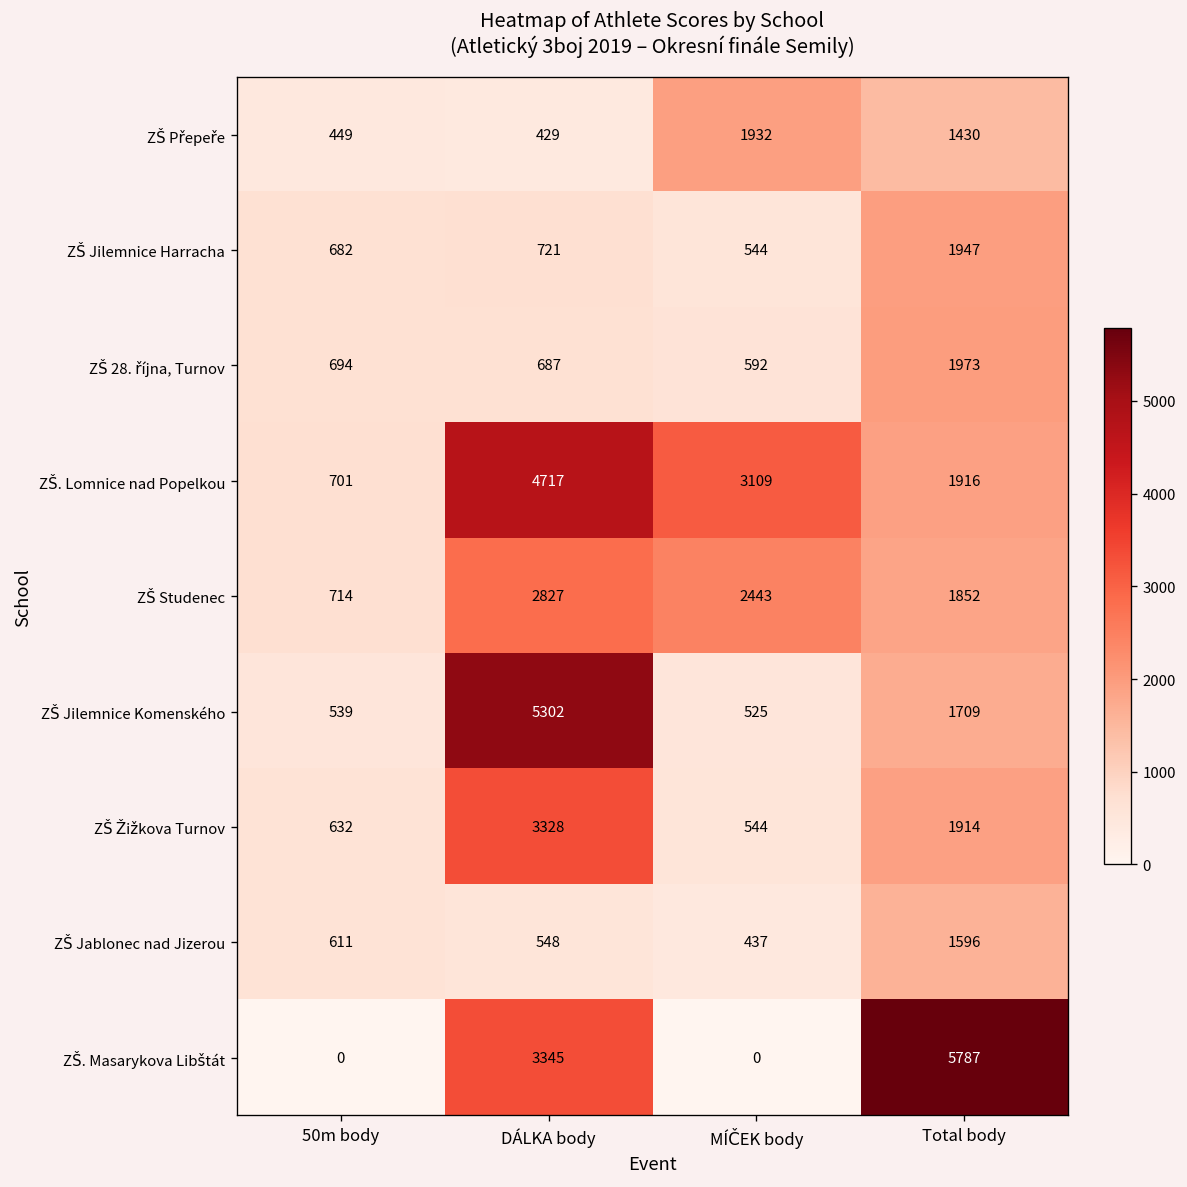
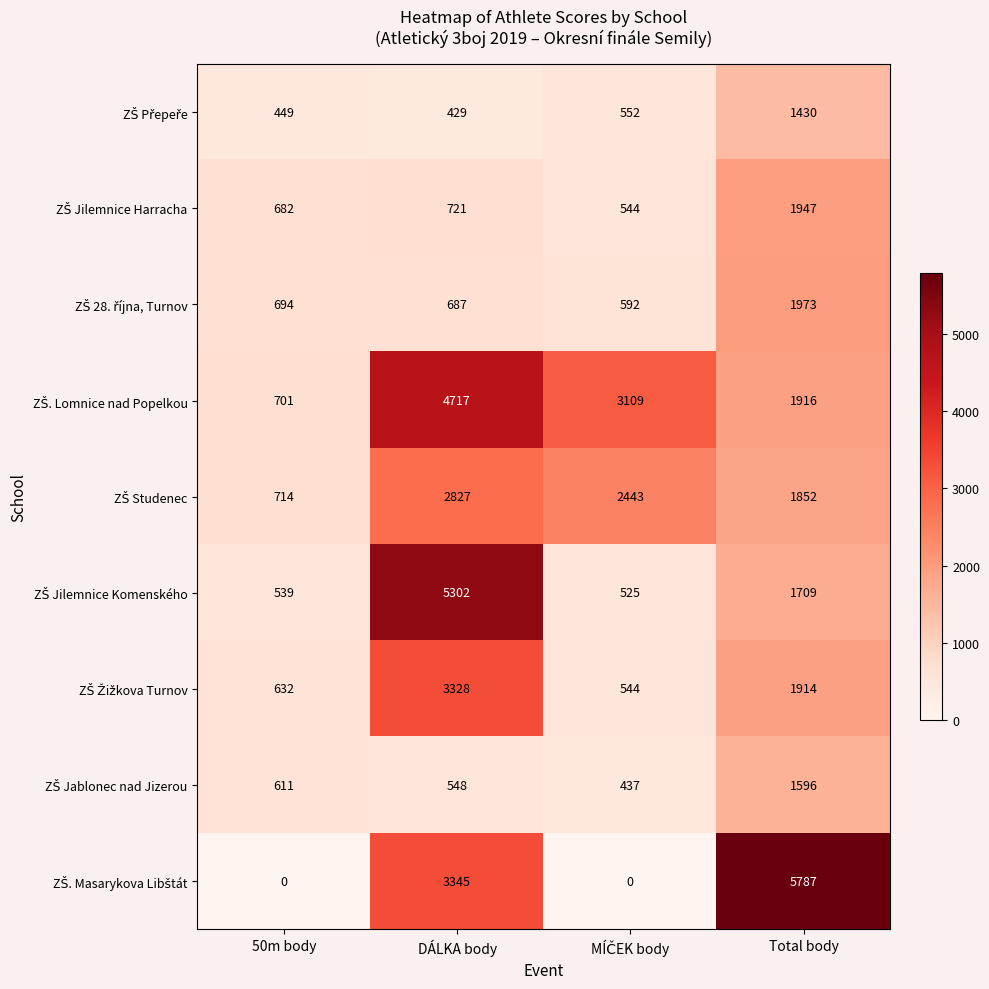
  {
    "ZŠ Přepeře": {
      "50m body": 449,
      "DÁLKA body": 429,
-     "MÍČEK body": 1932,
+     "MÍČEK body": 552,
      "Total body": 1430
    },
    "ZŠ Jilemnice Harracha": {
      "50m body": 682,
      "DÁLKA body": 721,
      "MÍČEK body": 544,
      "Total body": 1947
    },
    "ZŠ 28. října, Turnov": {
      "50m body": 694,
      "DÁLKA body": 687,
      "MÍČEK body": 592,
      "Total body": 1973
    },
    "ZŠ. Lomnice nad Popelkou": {
      "50m body": 701,
      "DÁLKA body": 4717,
      "MÍČEK body": 3109,
      "Total body": 1916
    },
    "ZŠ Studenec": {
      "50m body": 714,
      "DÁLKA body": 2827,
      "MÍČEK body": 2443,
      "Total body": 1852
    },
    "ZŠ Jilemnice Komenského": {
      "50m body": 539,
      "DÁLKA body": 5302,
      "MÍČEK body": 525,
      "Total body": 1709
    },
    "ZŠ Žižkova Turnov": {
      "50m body": 632,
      "DÁLKA body": 3328,
      "MÍČEK body": 544,
      "Total body": 1914
    },
    "ZŠ Jablonec nad Jizerou": {
      "50m body": 611,
      "DÁLKA body": 548,
      "MÍČEK body": 437,
      "Total body": 1596
    },
    "ZŠ. Masarykova Libštát": {
      "50m body": 0,
      "DÁLKA body": 3345,
      "MÍČEK body": 0,
      "Total body": 5787
    }
  }
